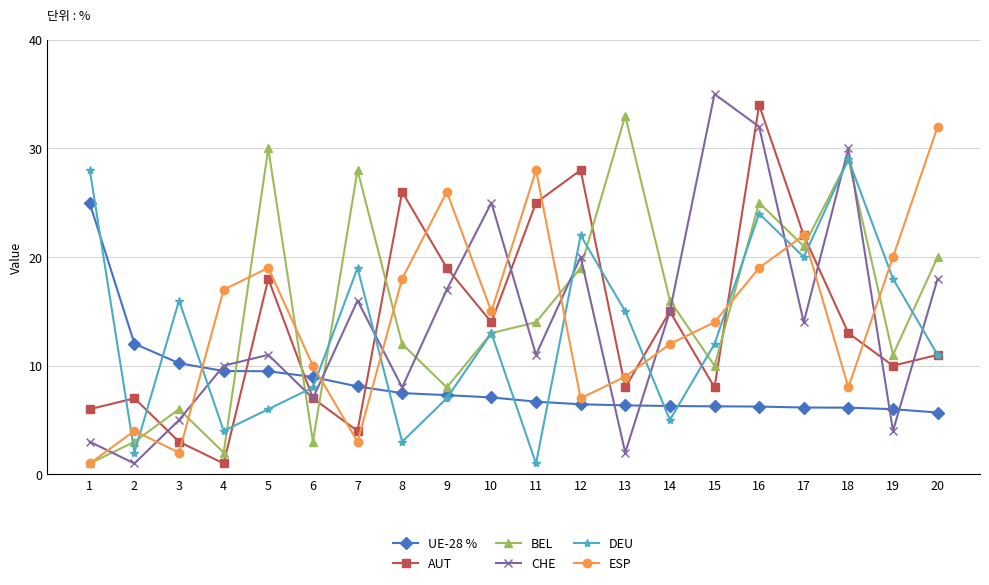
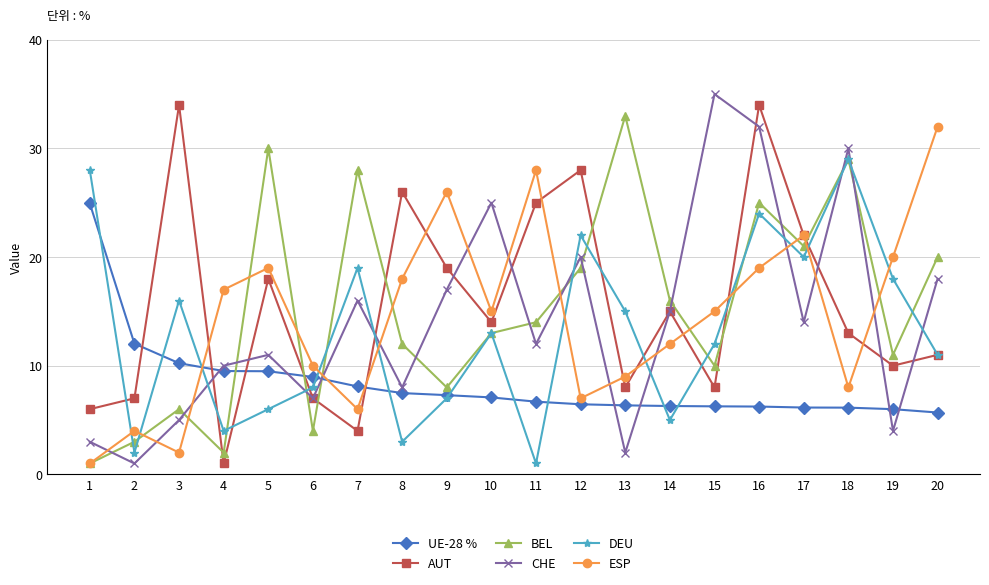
  {
    "AUT": {
      "1": 6,
      "2": 7,
-     "3": 3,
+     "3": 34,
      "4": 1,
      "5": 18,
      "7": 4,
      "8": 26,
      "9": 19,
      "10": 14,
      "11": 25,
      "12": 28,
      "13": 8,
      "15": 8,
      "16": 34,
      "18": 13,
      "19": 10
    },
    "BEL": {
      "2": 3,
      "3": 6,
      "4": 2,
      "5": 30,
-     "6": 3,
+     "6": 4,
      "7": 28,
      "8": 12,
      "9": 8,
      "11": 14,
      "12": 19,
      "13": 33,
      "14": 16,
      "15": 10,
      "16": 25,
      "17": 21,
      "19": 11,
      "20": 20
    },
    "CHE": {
      "1": 3,
      "2": 1,
      "3": 5,
      "4": 10,
      "5": 11,
      "7": 16,
      "8": 8,
      "9": 17,
      "10": 25,
-     "11": 11,
+     "11": 12,
      "12": 20,
      "13": 2,
      "15": 35,
      "16": 32,
      "17": 14,
      "18": 30,
      "19": 4,
      "20": 18
    },
    "ESP": {
      "2": 4,
      "3": 2,
      "4": 17,
      "5": 19,
      "6": 10,
-     "7": 3,
+     "7": 6,
      "8": 18,
      "9": 26,
      "10": 15,
      "11": 28,
      "12": 7,
      "13": 9,
      "14": 12,
-     "15": 14,
+     "15": 15,
      "16": 19,
      "18": 8,
      "19": 20,
      "20": 32
    }
  }
